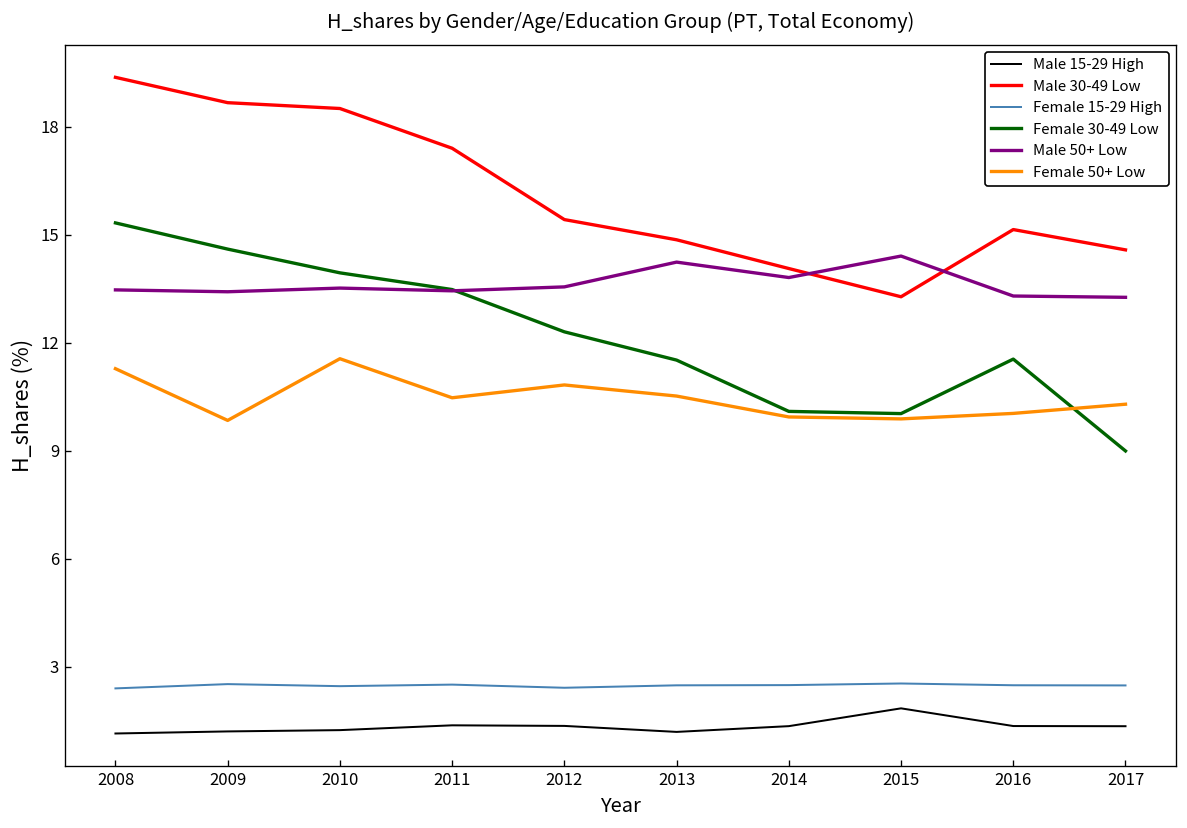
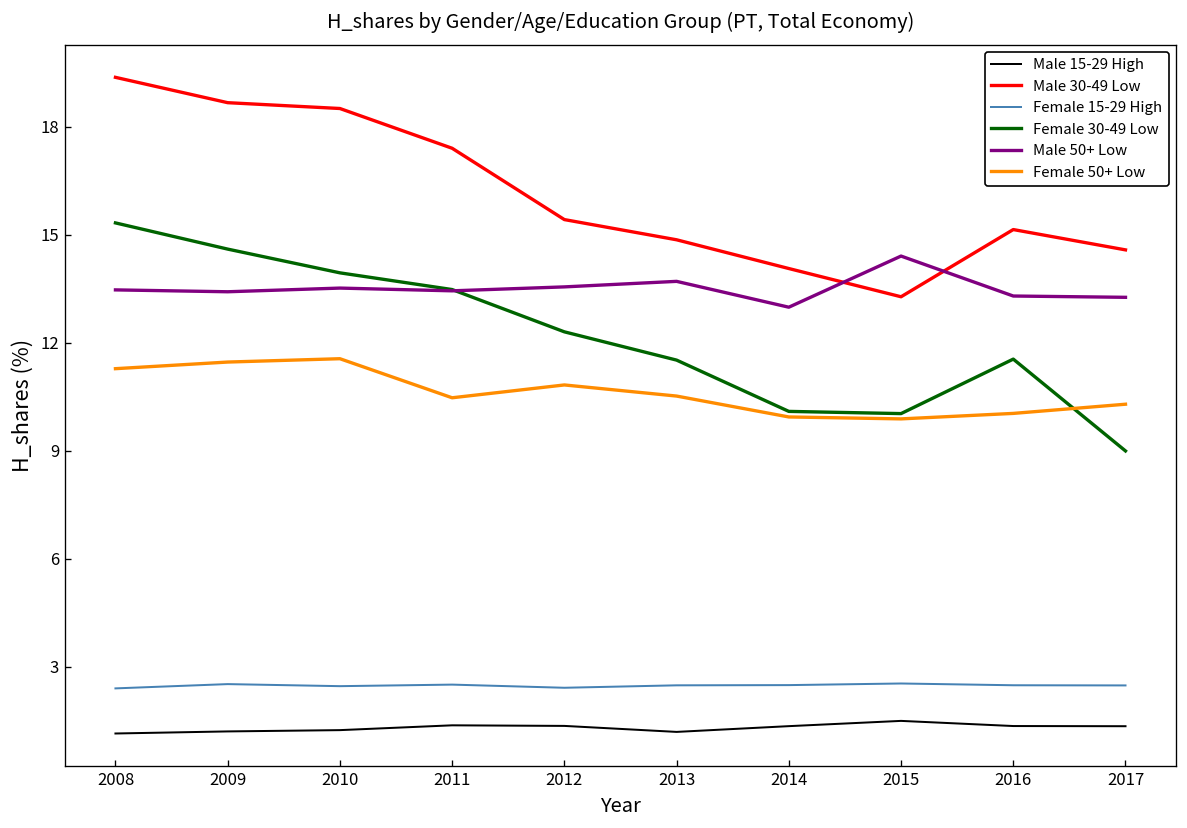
  {
    "Male 15-29 High": {
      "2008": 1.1,
      "2009": 1.2,
      "2010": 1.2,
      "2011": 1.4,
      "2012": 1.3,
      "2013": 1.2,
      "2014": 1.3,
-     "2015": 1.8,
+     "2015": 1.5,
      "2016": 1.3,
      "2017": 1.3
    },
    "Male 30-49 Low": {
      "2008": 19.4,
      "2009": 18.7,
      "2010": 18.5,
      "2011": 17.4,
      "2012": 15.4,
      "2013": 14.9,
      "2014": 14.1,
      "2015": 13.3,
      "2016": 15.1,
      "2017": 14.6
    },
    "Female 15-29 High": {
      "2008": 2.4,
      "2009": 2.5,
      "2010": 2.5,
      "2011": 2.5,
      "2012": 2.4,
      "2013": 2.5,
      "2014": 2.5,
      "2015": 2.5,
      "2016": 2.5,
      "2017": 2.5
    },
    "Female 30-49 Low": {
      "2008": 15.3,
      "2009": 14.6,
      "2010": 13.9,
      "2012": 12.3,
      "2013": 11.5,
      "2014": 10.1,
      "2015": 10.0,
      "2016": 11.5,
      "2017": 9.0
    },
    "Male 50+ Low": {
      "2008": 13.5,
      "2009": 13.4,
      "2010": 13.5,
      "2012": 13.6,
-     "2013": 14.2,
-     "2014": 13.8,
+     "2013": 13.7,
+     "2014": 13.0,
      "2015": 14.4,
      "2016": 13.3,
      "2017": 13.3
    },
    "Female 50+ Low": {
      "2008": 11.3,
-     "2009": 9.8,
+     "2009": 11.5,
      "2010": 11.6,
      "2011": 10.5,
      "2012": 10.8,
      "2013": 10.5,
      "2014": 9.9,
      "2015": 9.9,
      "2016": 10.0,
      "2017": 10.3
    }
  }
